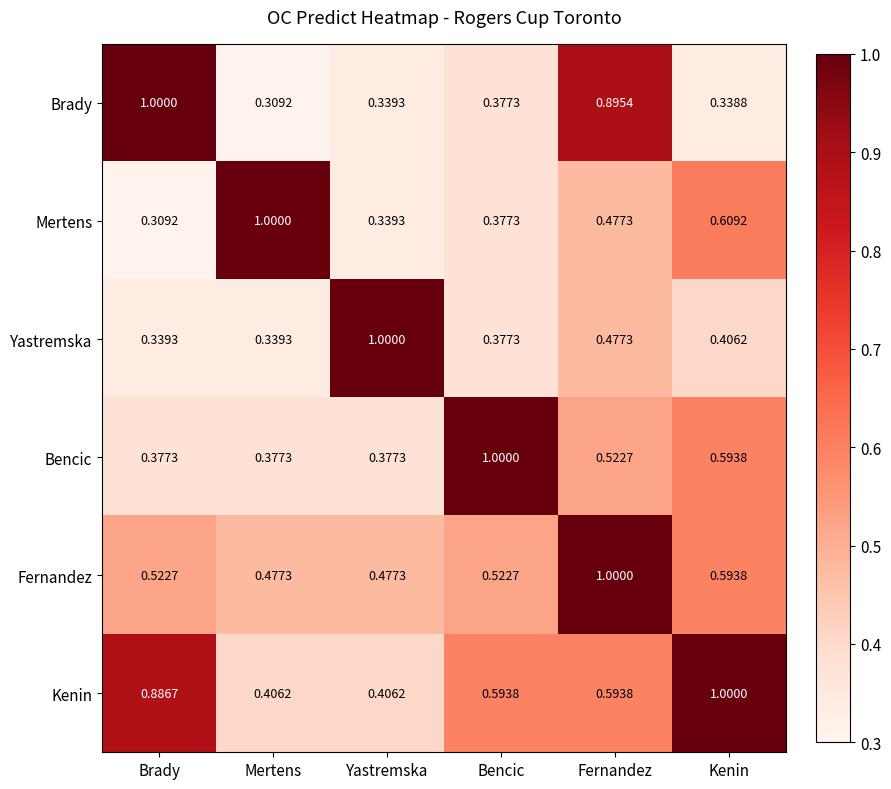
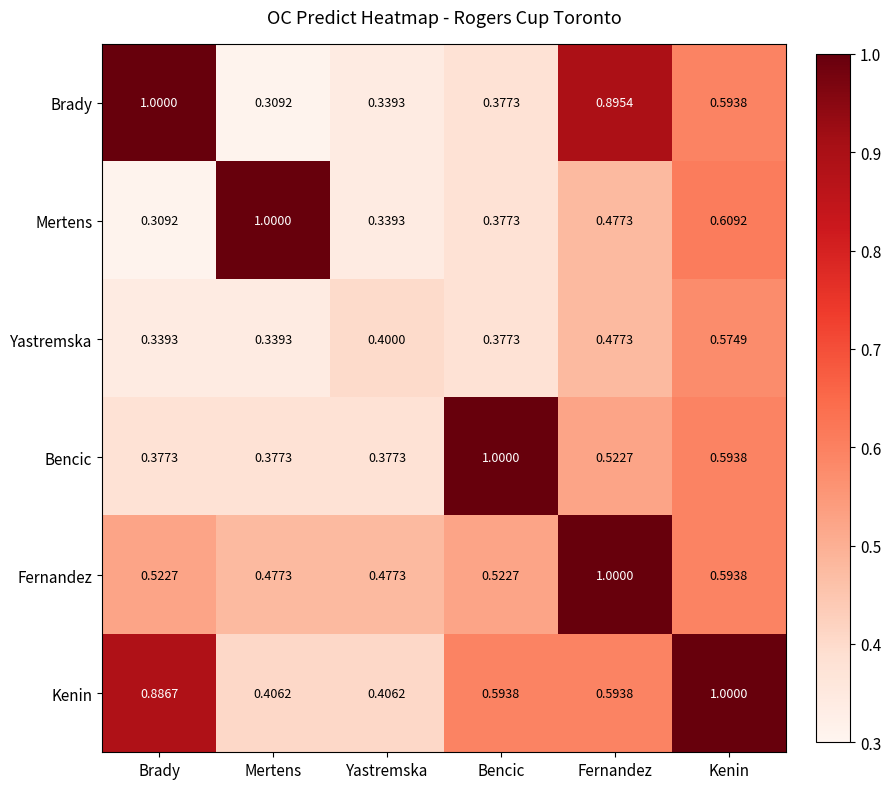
  {
    "Brady": {
      "Brady": 1.0000,
      "Mertens": 0.3092,
      "Yastremska": 0.3393,
      "Bencic": 0.3773,
      "Fernandez": 0.8954,
-     "Kenin": 0.3388
+     "Kenin": 0.5938
    },
    "Mertens": {
      "Brady": 0.3092,
      "Mertens": 1.0000,
      "Yastremska": 0.3393,
      "Bencic": 0.3773,
      "Fernandez": 0.4773,
      "Kenin": 0.6092
    },
    "Yastremska": {
      "Brady": 0.3393,
      "Mertens": 0.3393,
-     "Yastremska": 1.0000,
+     "Yastremska": 0.4000,
      "Bencic": 0.3773,
      "Fernandez": 0.4773,
-     "Kenin": 0.4062
+     "Kenin": 0.5749
    },
    "Bencic": {
      "Brady": 0.3773,
      "Mertens": 0.3773,
      "Yastremska": 0.3773,
      "Bencic": 1.0000,
      "Fernandez": 0.5227,
      "Kenin": 0.5938
    },
    "Fernandez": {
      "Brady": 0.5227,
      "Mertens": 0.4773,
      "Yastremska": 0.4773,
      "Bencic": 0.5227,
      "Fernandez": 1.0000,
      "Kenin": 0.5938
    },
    "Kenin": {
      "Brady": 0.8867,
      "Mertens": 0.4062,
      "Yastremska": 0.4062,
      "Bencic": 0.5938,
      "Fernandez": 0.5938,
      "Kenin": 1.0000
    }
  }
